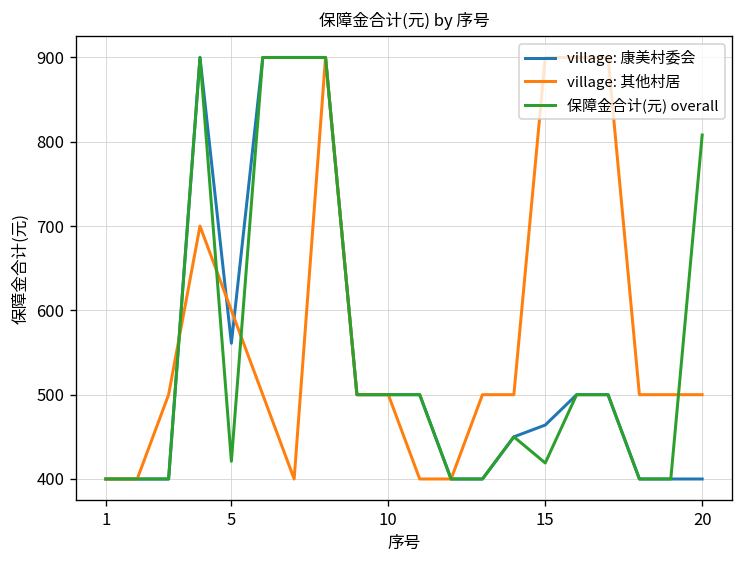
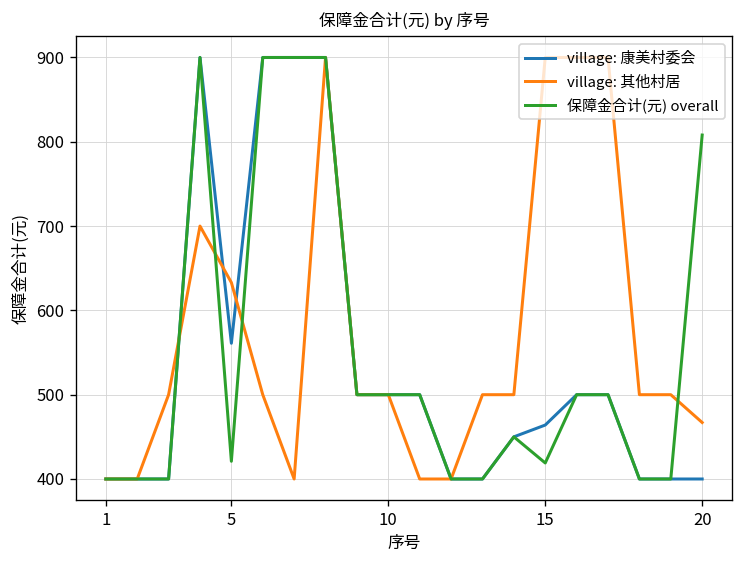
  {
    "village: 康美村委会": {
      "5": 560,
      "15": 460,
      "20": 400
    },
    "village: 其他村居": {
-     "5": 600,
-     "20": 500
+     "5": 630,
+     "20": 470
    },
    "保障金合计(元) overall": {
      "5": 420,
      "15": 420,
      "20": 810
    }
  }
